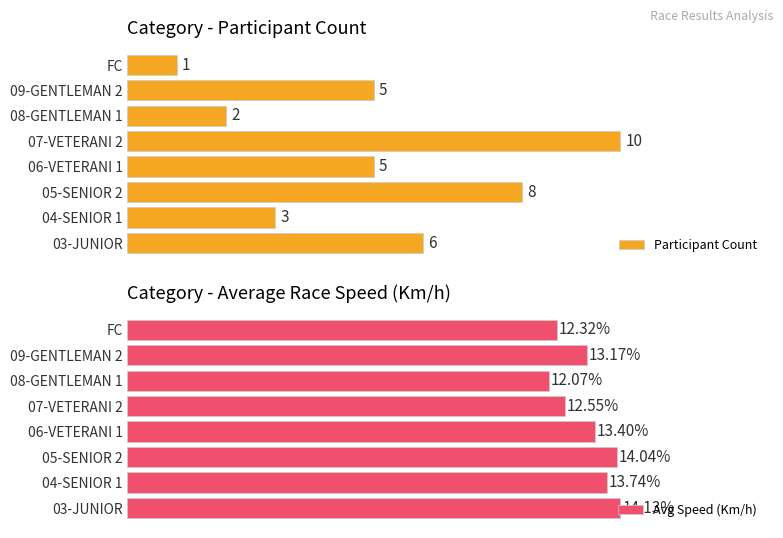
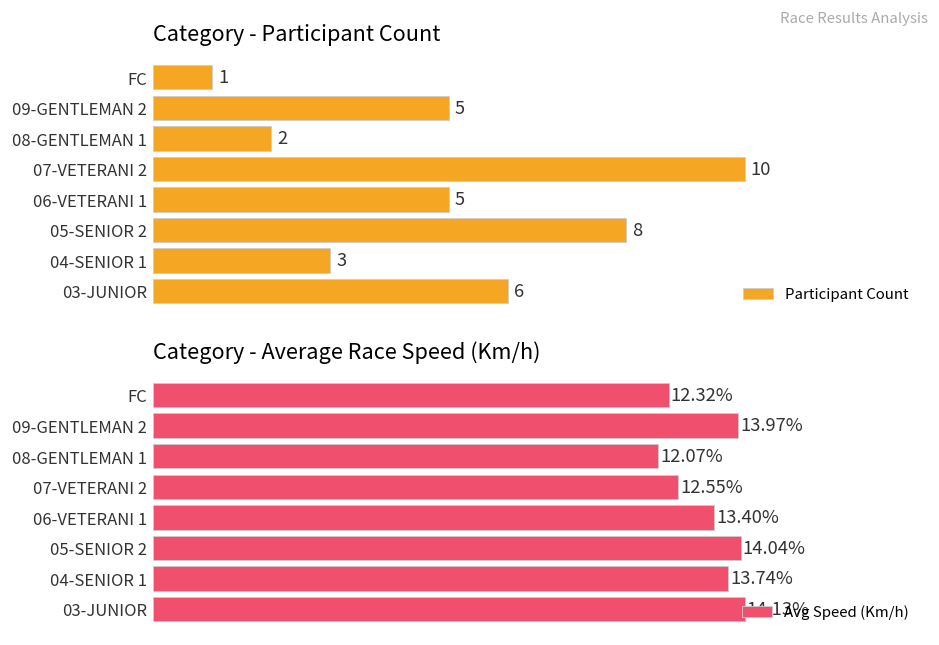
  {
    "Category - Participant Count": {
      "FC": "1",
      "09-GENTLEMAN 2": "5",
      "08-GENTLEMAN 1": "2",
      "07-VETERANI 2": "10",
      "06-VETERANI 1": "5",
      "05-SENIOR 2": "8",
      "04-SENIOR 1": "3",
      "03-JUNIOR": "6"
    },
    "Category - Average Race Speed (Km/h)": {
      "FC": "12.32%",
-     "09-GENTLEMAN 2": "13.17%",
+     "09-GENTLEMAN 2": "13.97%",
      "08-GENTLEMAN 1": "12.07%",
      "07-VETERANI 2": "12.55%",
      "06-VETERANI 1": "13.40%",
      "05-SENIOR 2": "14.04%",
      "04-SENIOR 1": "13.74%",
      "03-JUNIOR": "14.13%"
    }
  }
